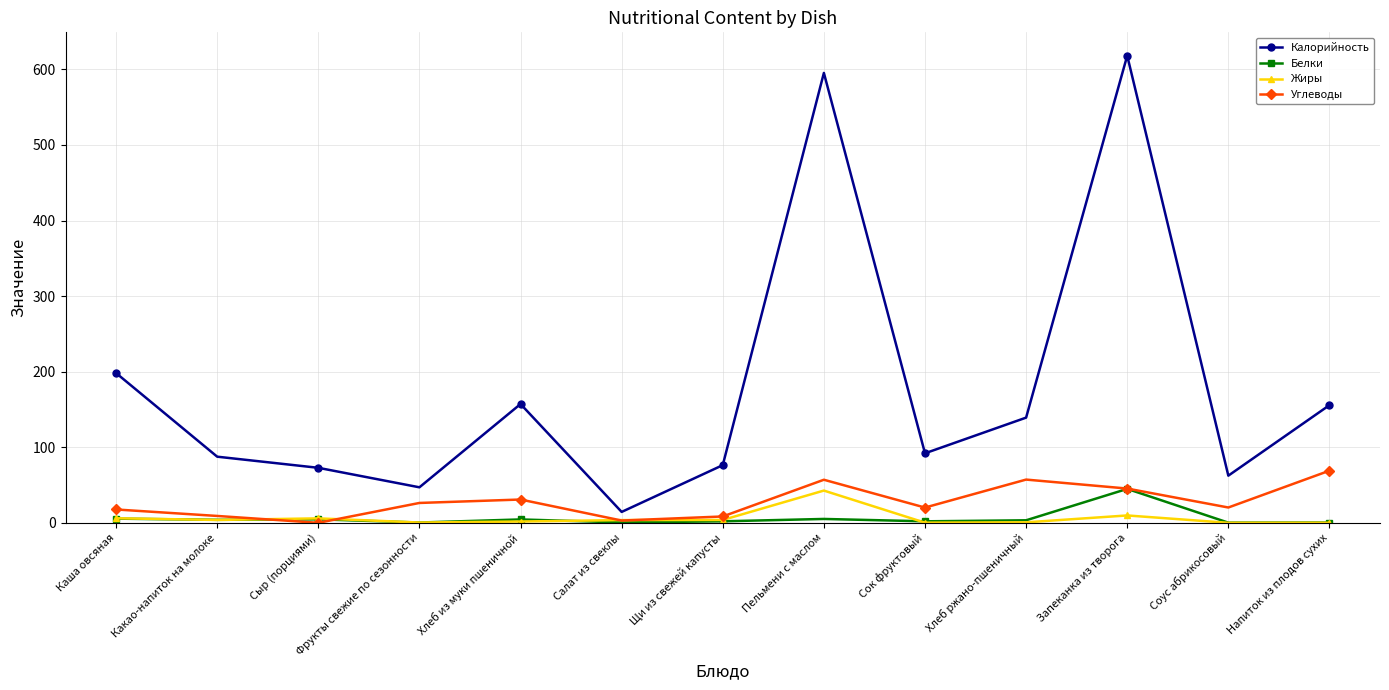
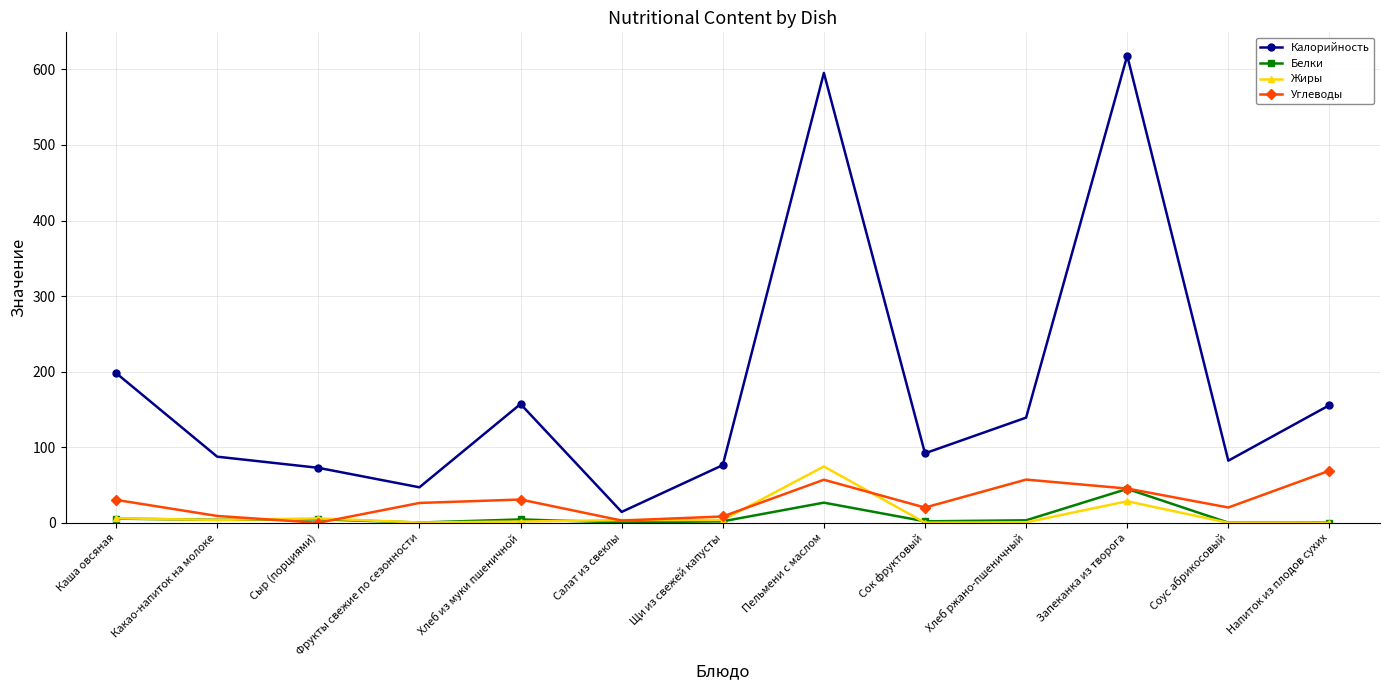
  {
    "Калорийность": {
      "Каша овсяная": 200,
      "Какао-напиток на молоке": 90,
      "Сыр (порциями)": 70,
      "Фрукты свежие по сезонности": 50,
      "Хлеб из муки пшеничной": 160,
      "Салат из свеклы": 10,
      "Щи из свежей капусты": 80,
      "Пельмени с маслом": 600,
      "Сок фруктовый": 90,
      "Хлеб ржано-пшеничный": 140,
      "Запеканка из творога": 620,
-     "Соус абрикосовый": 60,
+     "Соус абрикосовый": 80,
      "Напиток из плодов сухих": 160
    },
    "Белки": {
-     "Пельмени с маслом": 10
+     "Пельмени с маслом": 30
    },
    "Жиры": {
-     "Пельмени с маслом": 40,
-     "Запеканка из творога": 10
+     "Пельмени с маслом": 70,
+     "Запеканка из творога": 30
    },
    "Углеводы": {
-     "Каша овсяная": 20,
+     "Каша овсяная": 30,
      "Какао-напиток на молоке": 10,
      "Сыр (порциями)": 0,
      "Фрукты свежие по сезонности": 30,
      "Хлеб из муки пшеничной": 30,
      "Щи из свежей капусты": 10,
      "Пельмени с маслом": 60,
      "Сок фруктовый": 20,
      "Хлеб ржано-пшеничный": 60,
      "Соус абрикосовый": 20,
      "Напиток из плодов сухих": 70
    }
  }
